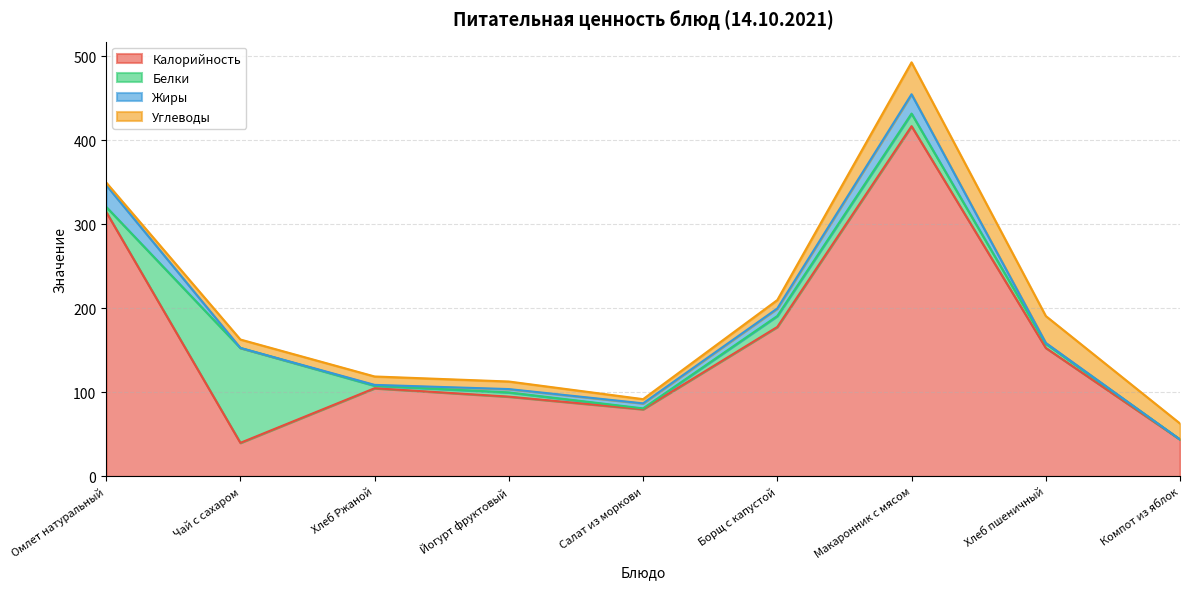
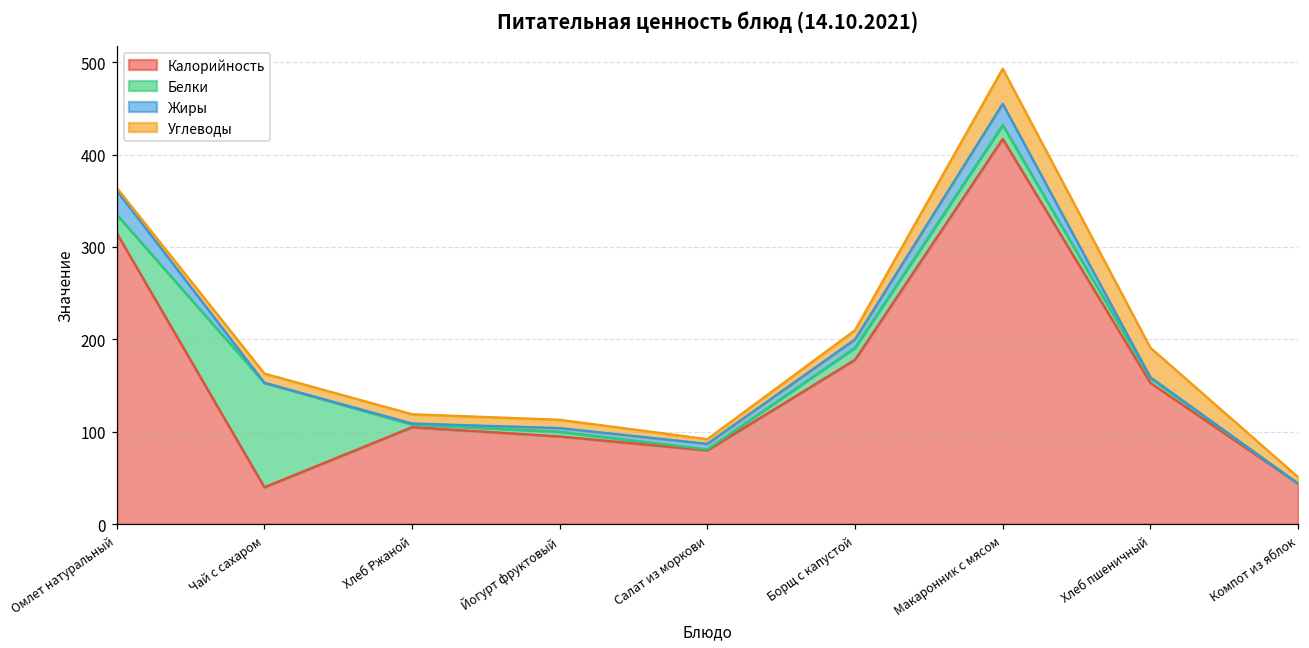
  {
    "Калорийность": {
      "Омлет натуральный": 320,
      "Чай с сахаром": 40,
      "Йогурт фруктовый": 100,
      "Борщ с капустой": 180,
      "Макаронник с мясом": 420,
      "Хлеб пшеничный": 150
    },
    "Белки": {
-     "Омлет натуральный": 10,
+     "Омлет натуральный": 20,
      "Йогурт фруктовый": 10,
      "Борщ с капустой": 10,
      "Макаронник с мясом": 20
    },
    "Жиры": {
      "Йогурт фруктовый": 0,
      "Салат из моркови": 10,
      "Борщ с капустой": 10,
      "Макаронник с мясом": 20
    },
    "Углеводы": {
      "Чай с сахаром": 10,
      "Хлеб Ржаной": 10,
      "Йогурт фруктовый": 10,
      "Салат из моркови": 10,
      "Борщ с капустой": 10,
      "Макаронник с мясом": 40,
      "Хлеб пшеничный": 30,
-     "Компот из яблок": 20
+     "Компот из яблок": 10
    }
  }
